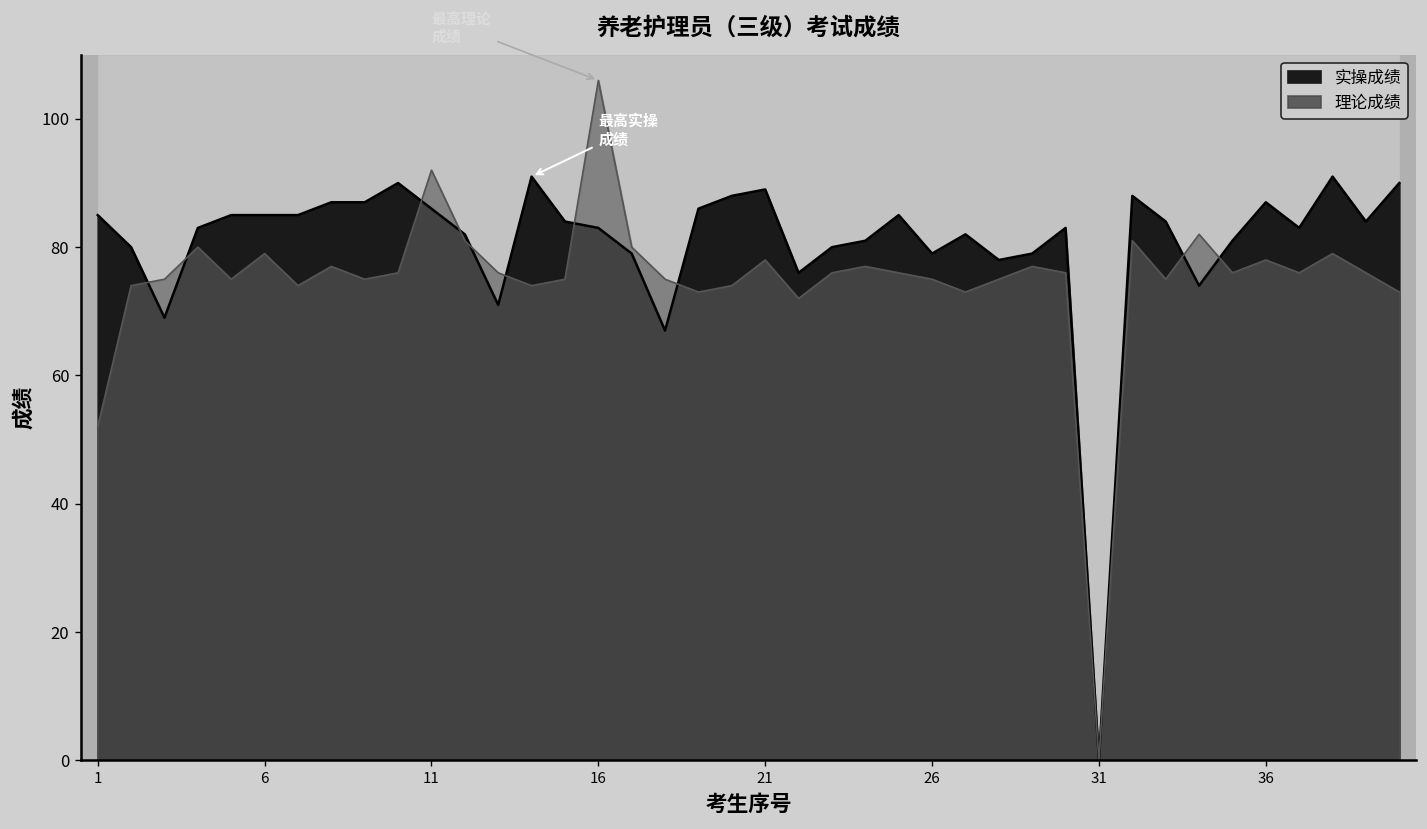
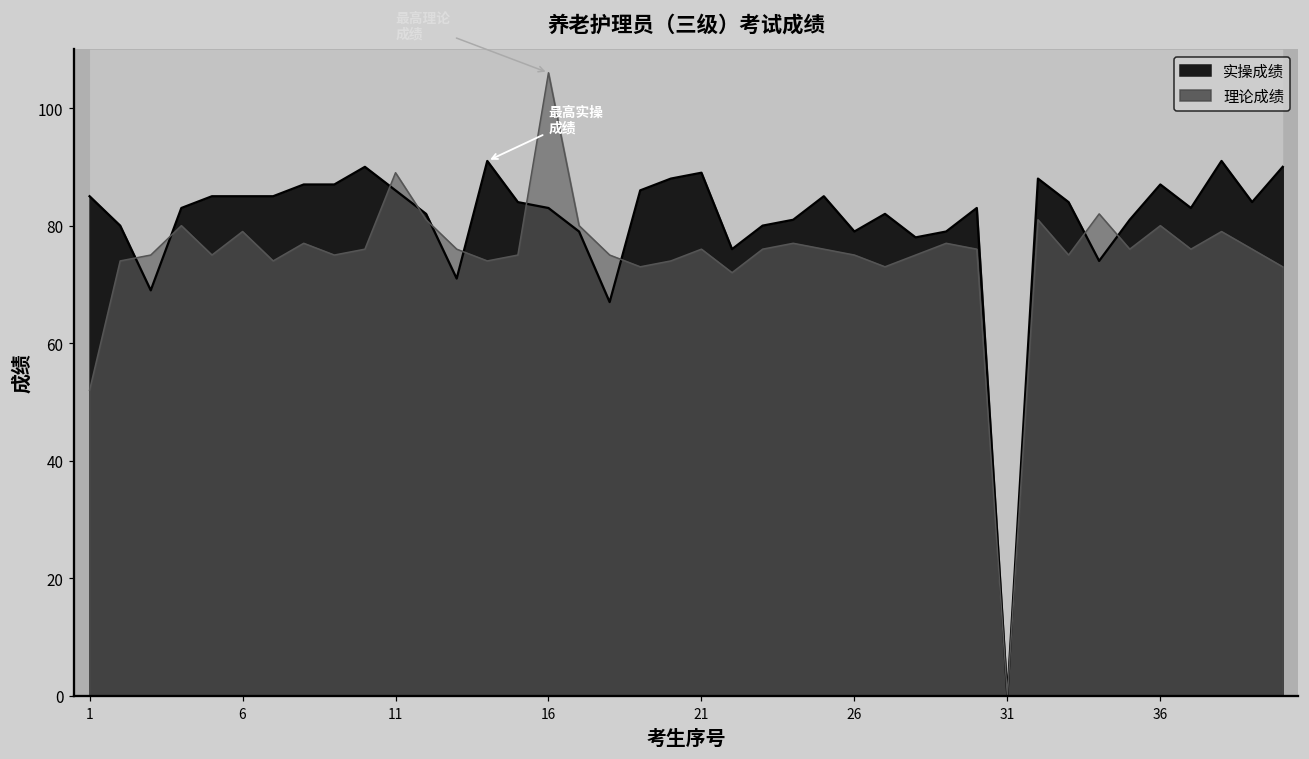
  {
    "实操成绩": {
      "1": 85,
      "6": 85,
      "11": 86,
      "16": 83,
      "21": 89,
      "26": 79,
      "36": 87
    },
    "理论成绩": {
      "1": 52,
      "6": 79,
-     "11": 92,
+     "11": 89,
      "16": 106,
-     "21": 78,
+     "21": 76,
      "26": 75,
-     "36": 78
+     "36": 80
    }
  }
